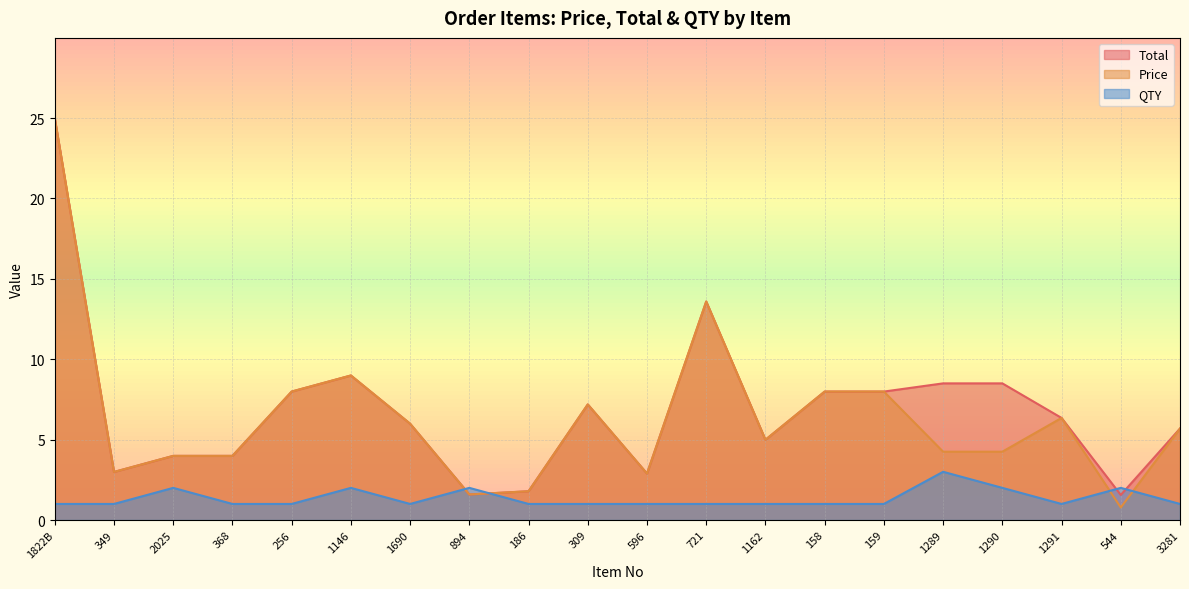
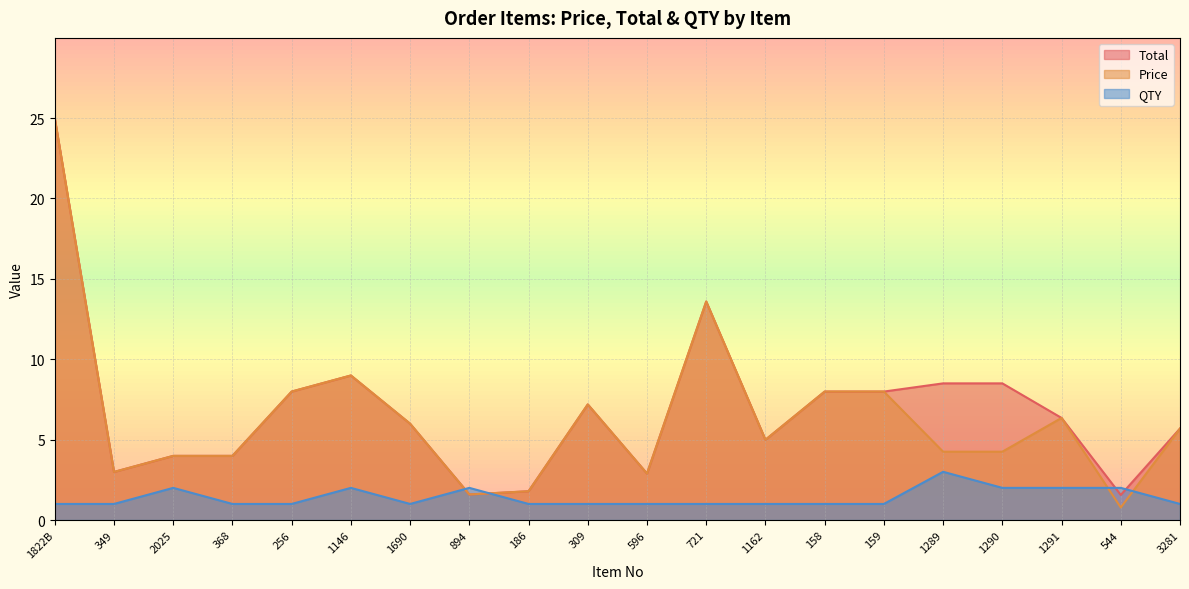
  {
    "QTY": {
      "1822B": 1,
      "349": 1,
      "2025": 2,
      "368": 1,
      "256": 1,
      "1146": 2,
      "1690": 1,
      "894": 2,
      "186": 1,
      "309": 1,
      "596": 1,
      "721": 1,
      "1162": 1,
      "158": 1,
      "159": 1,
      "1289": 3,
      "1290": 2,
-     "1291": 1,
+     "1291": 2,
      "544": 2,
      "3281": 1
    }
  }
